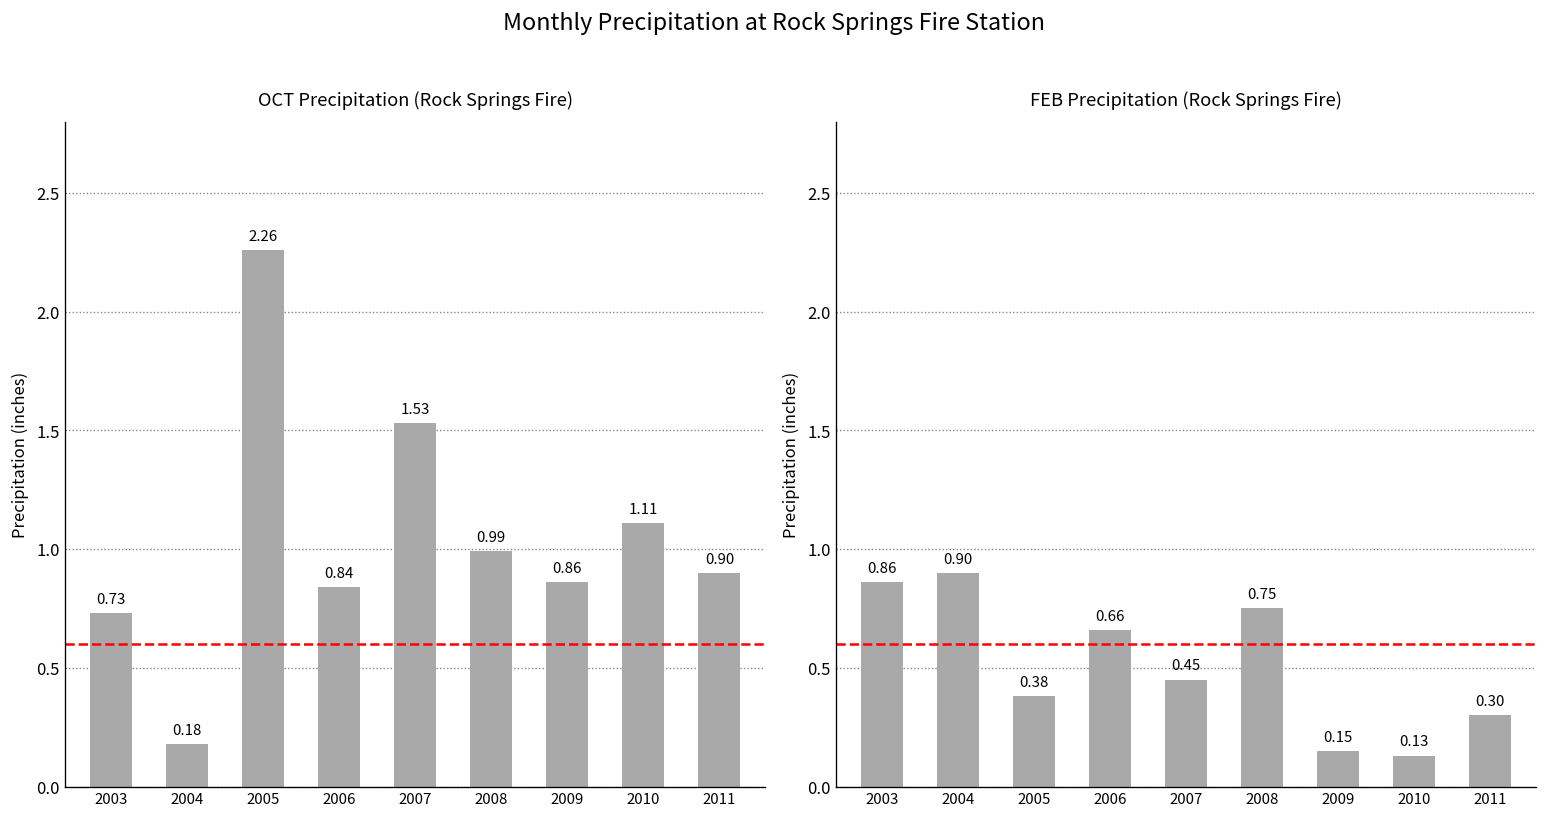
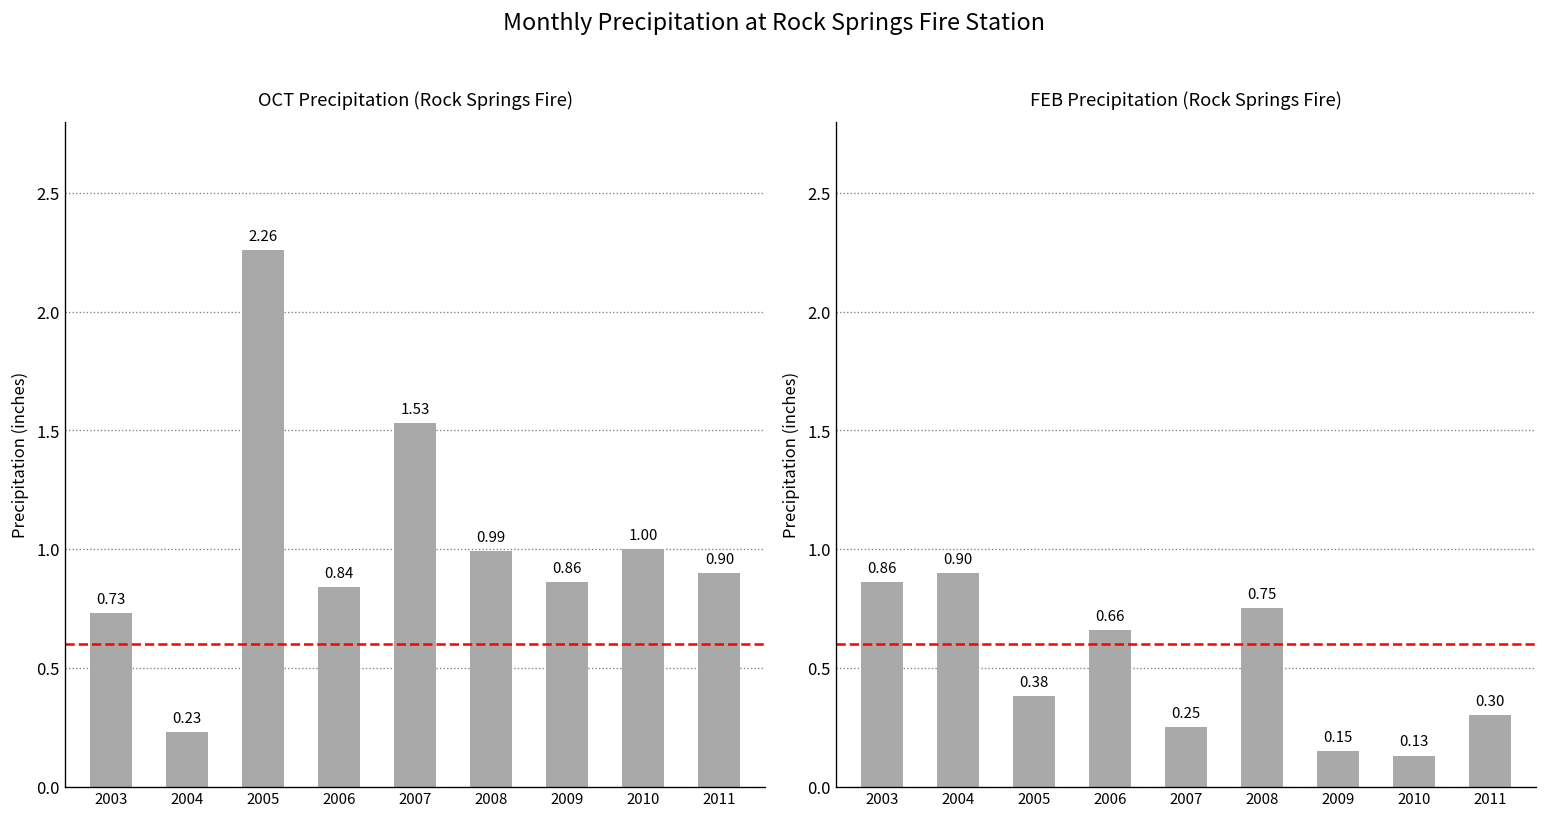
  {
    "OCT Precipitation (Rock Springs Fire)": {
      "2003": 0.73,
-     "2004": 0.18,
+     "2004": 0.23,
      "2005": 2.26,
      "2006": 0.84,
      "2007": 1.53,
      "2008": 0.99,
      "2009": 0.86,
-     "2010": 1.11,
+     "2010": 1.00,
      "2011": 0.90
    },
    "FEB Precipitation (Rock Springs Fire)": {
      "2003": 0.86,
      "2004": 0.90,
      "2005": 0.38,
      "2006": 0.66,
-     "2007": 0.45,
+     "2007": 0.25,
      "2008": 0.75,
      "2009": 0.15,
      "2010": 0.13,
      "2011": 0.30
    }
  }
